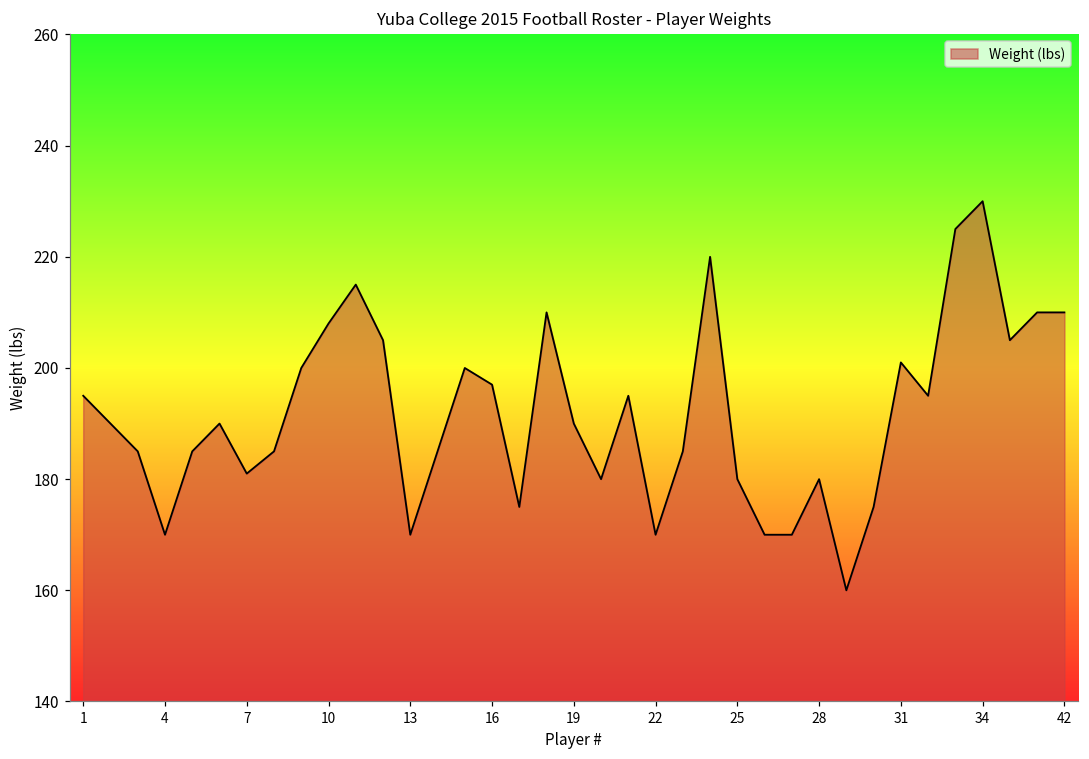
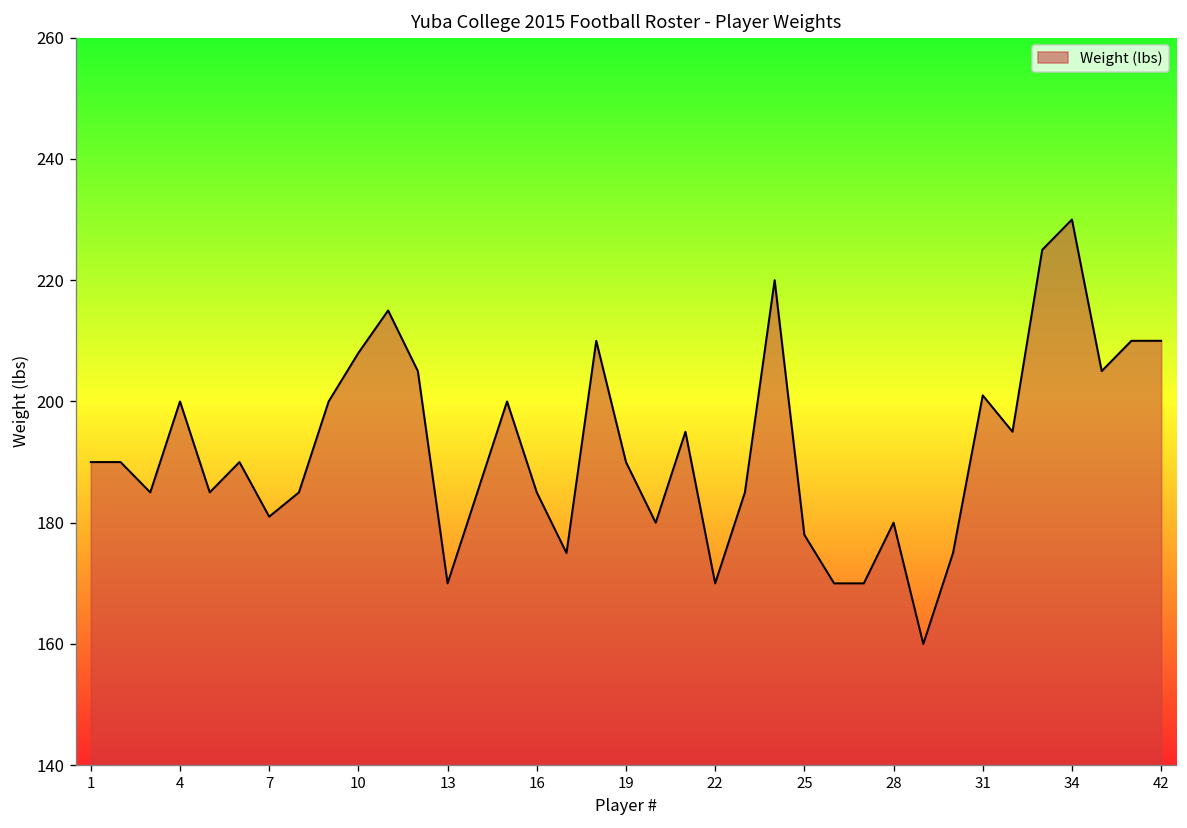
  {
-   "1": 195,
-   "4": 170,
+   "1": 190,
+   "4": 200,
    "7": 181,
    "10": 208,
    "13": 170,
-   "16": 197,
+   "16": 185,
    "19": 190,
    "22": 170,
-   "25": 180,
+   "25": 178,
    "28": 180,
    "31": 201,
    "34": 230,
    "42": 210
  }
